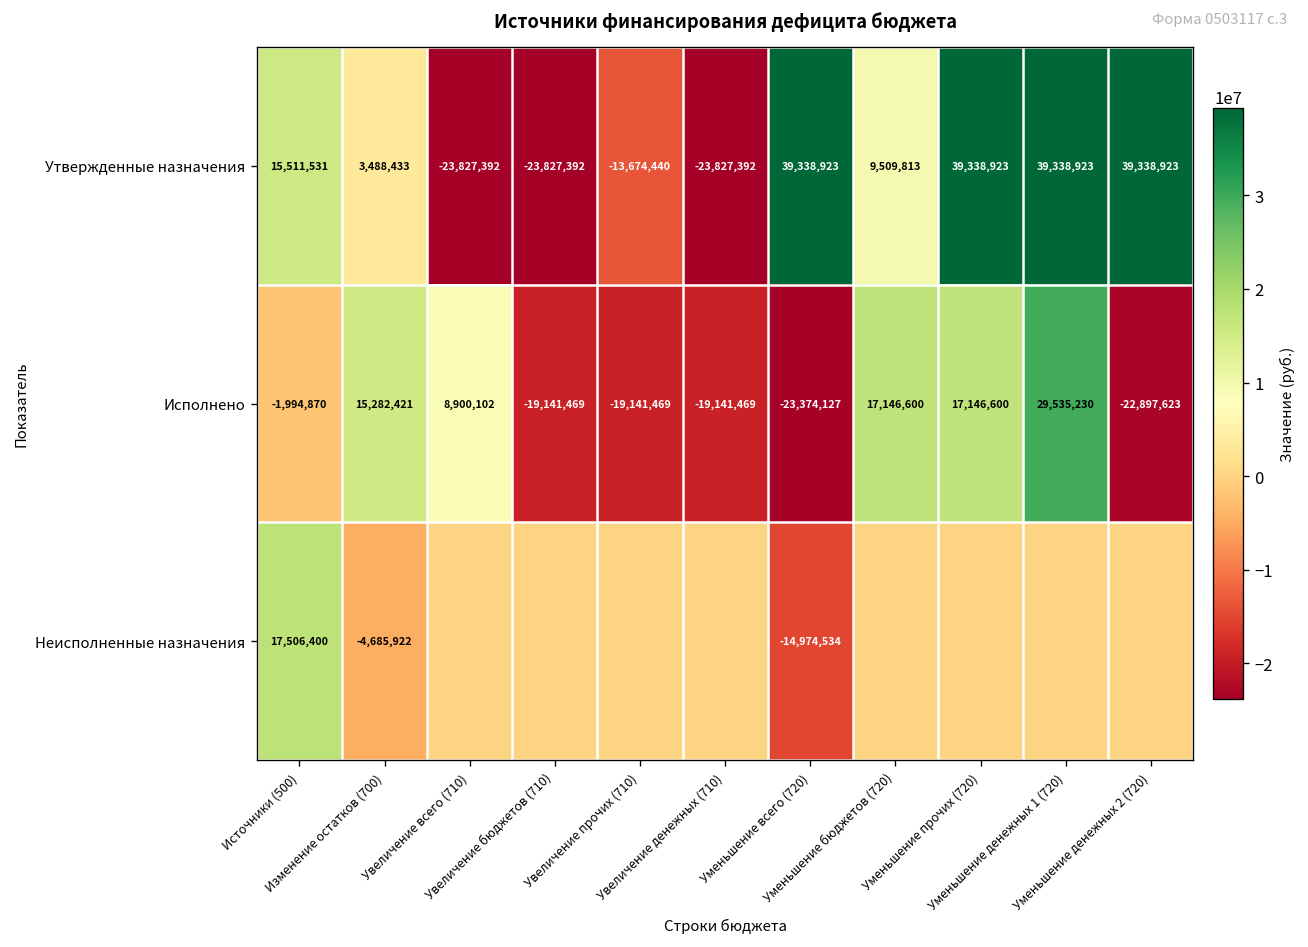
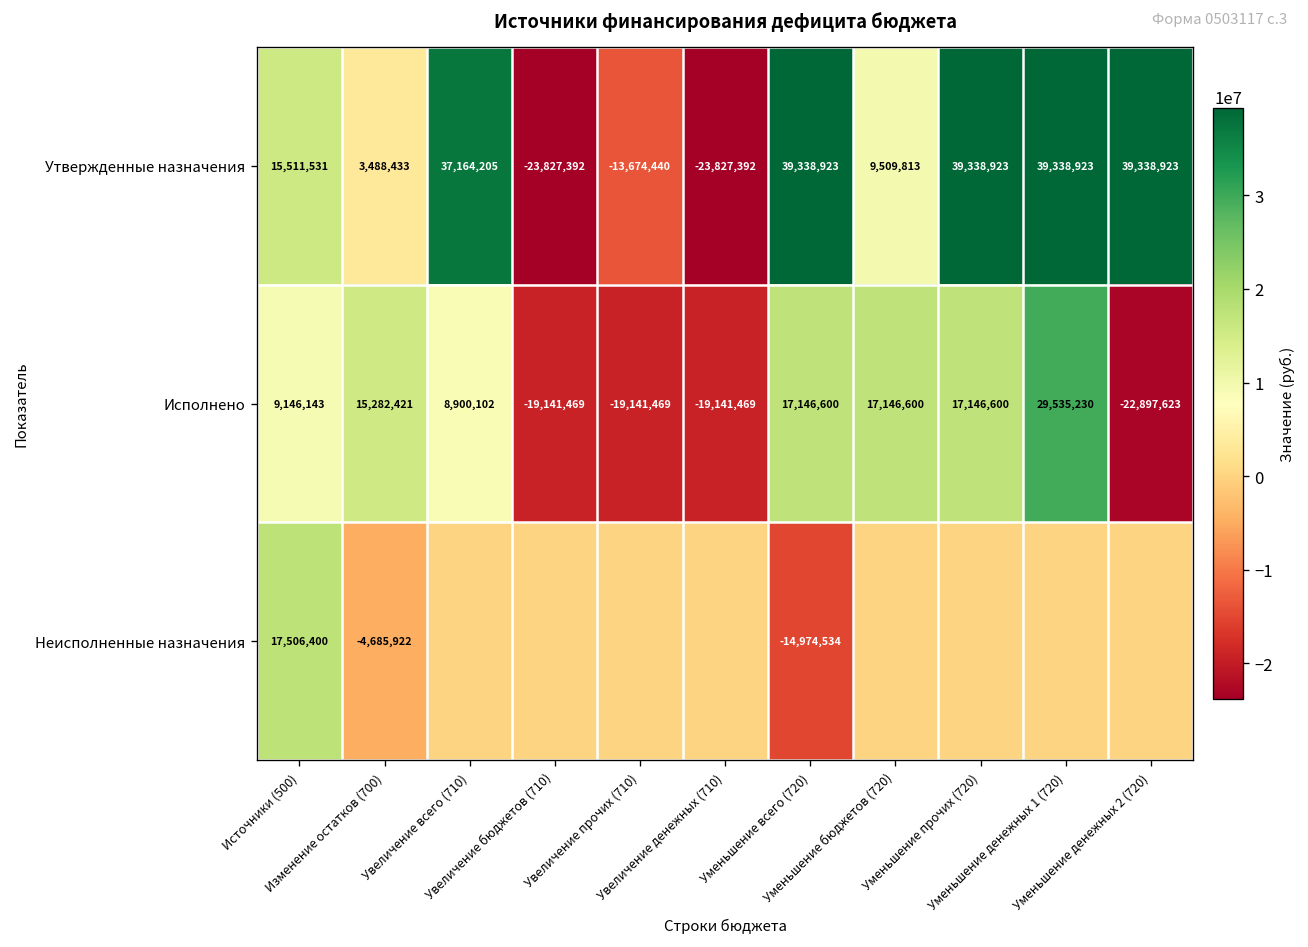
  {
    "Утвержденные назначения": {
      "Источники (500)": "15,511,531",
      "Изменение остатков (700)": "3,488,433",
-     "Увеличение всего (710)": "-23,827,392",
+     "Увеличение всего (710)": "37,164,205",
      "Увеличение бюджетов (710)": "-23,827,392",
      "Увеличение прочих (710)": "-13,674,440",
      "Увеличение денежных (710)": "-23,827,392",
      "Уменьшение всего (720)": "39,338,923",
      "Уменьшение бюджетов (720)": "9,509,813",
      "Уменьшение прочих (720)": "39,338,923",
      "Уменьшение денежных 1 (720)": "39,338,923",
      "Уменьшение денежных 2 (720)": "39,338,923"
    },
    "Исполнено": {
-     "Источники (500)": "-1,994,870",
+     "Источники (500)": "9,146,143",
      "Изменение остатков (700)": "15,282,421",
      "Увеличение всего (710)": "8,900,102",
      "Увеличение бюджетов (710)": "-19,141,469",
      "Увеличение прочих (710)": "-19,141,469",
      "Увеличение денежных (710)": "-19,141,469",
-     "Уменьшение всего (720)": "-23,374,127",
+     "Уменьшение всего (720)": "17,146,600",
      "Уменьшение бюджетов (720)": "17,146,600",
      "Уменьшение прочих (720)": "17,146,600",
      "Уменьшение денежных 1 (720)": "29,535,230",
      "Уменьшение денежных 2 (720)": "-22,897,623"
    },
    "Неисполненные назначения": {
      "Источники (500)": "17,506,400",
      "Изменение остатков (700)": "-4,685,922",
      "Уменьшение всего (720)": "-14,974,534"
    }
  }
